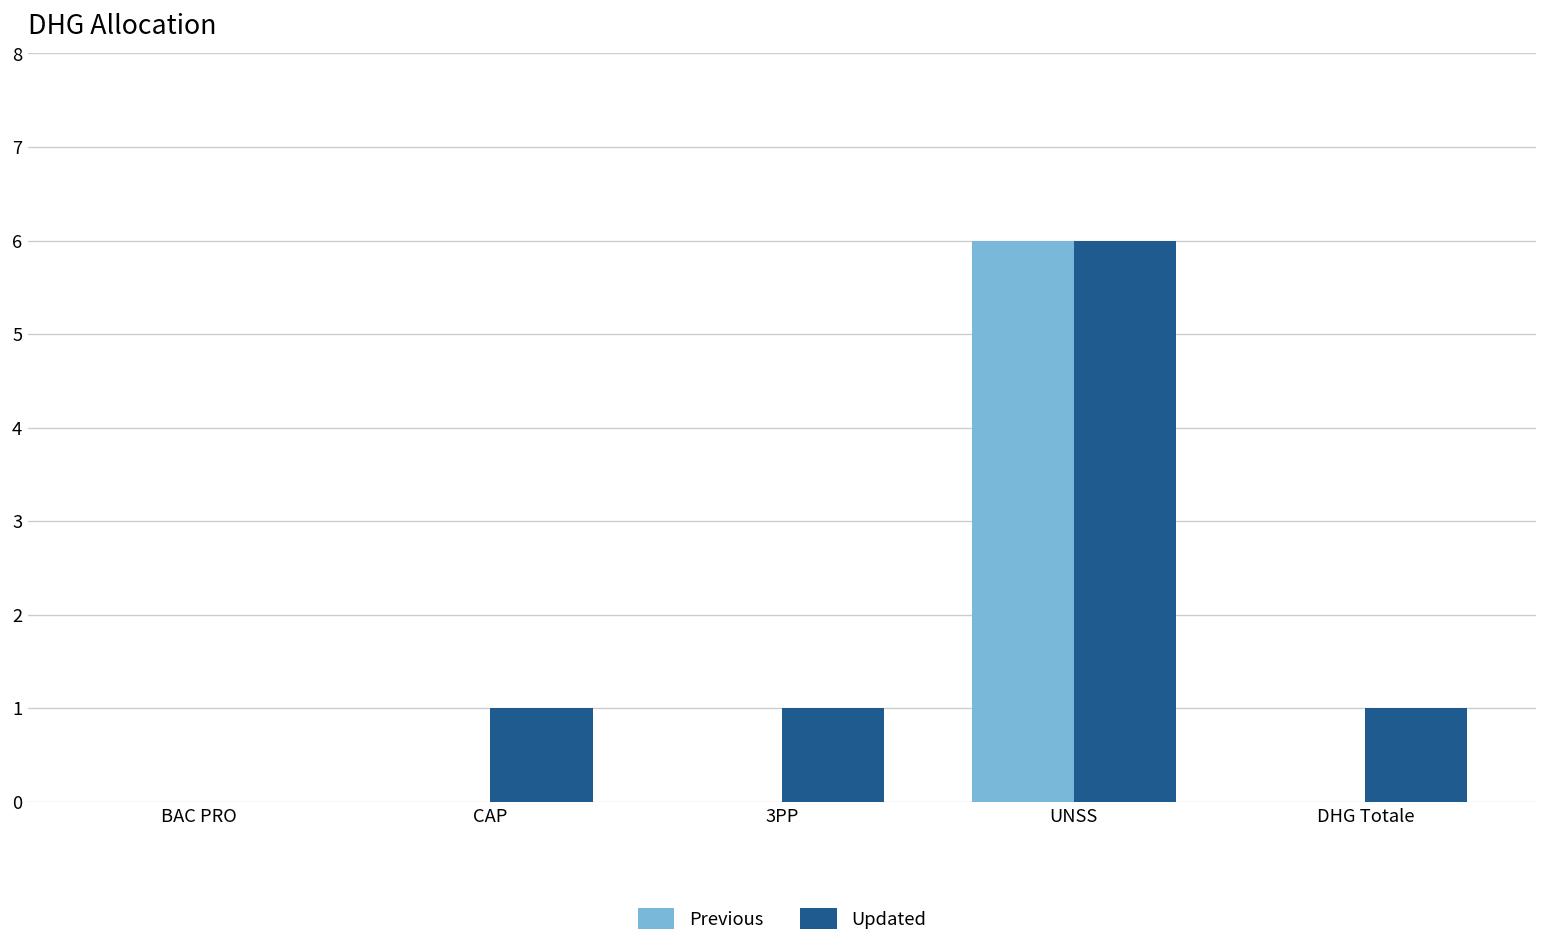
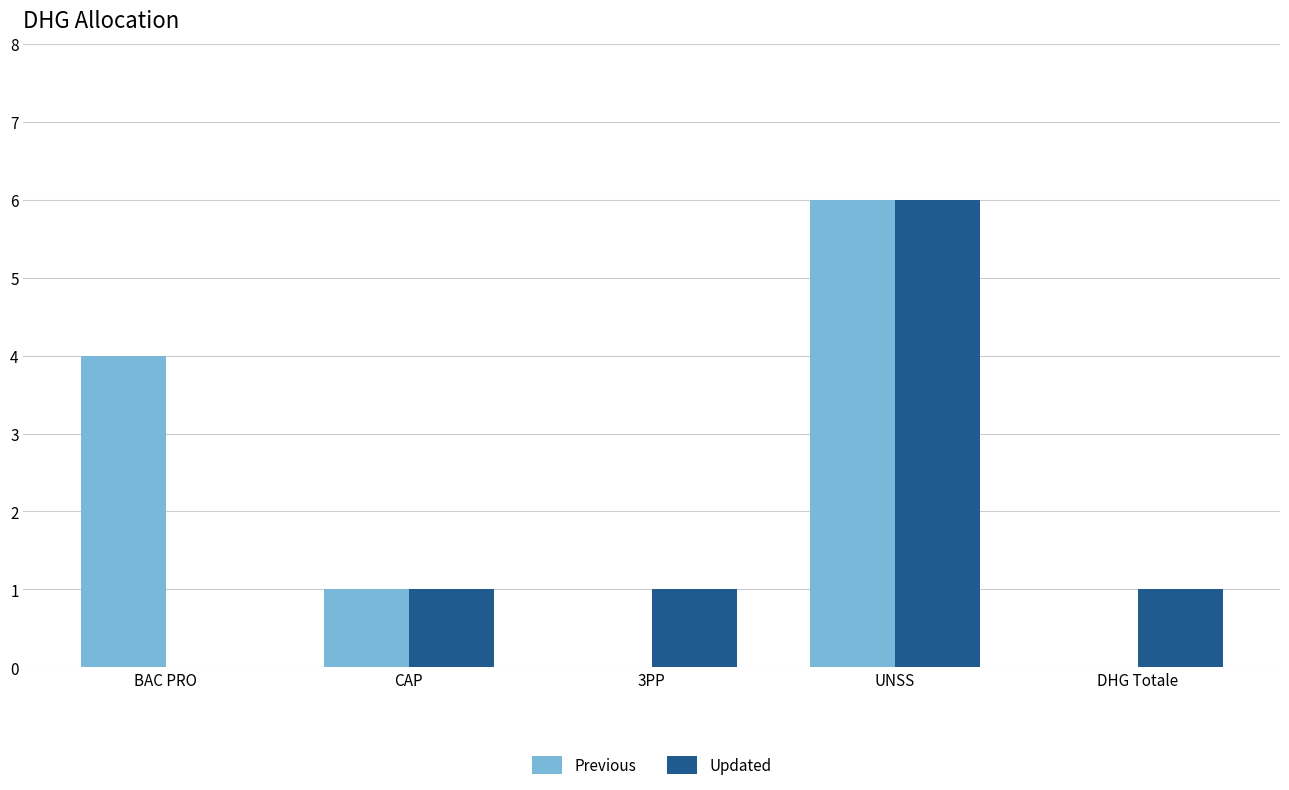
  {
    "Previous": {
-     "BAC PRO": 0,
-     "CAP": 0,
+     "BAC PRO": 4,
+     "CAP": 1,
      "3PP": 0,
      "UNSS": 6,
      "DHG Totale": 0
    },
    "Updated": {
      "BAC PRO": 0,
      "CAP": 1,
      "3PP": 1,
      "UNSS": 6,
      "DHG Totale": 1
    }
  }
